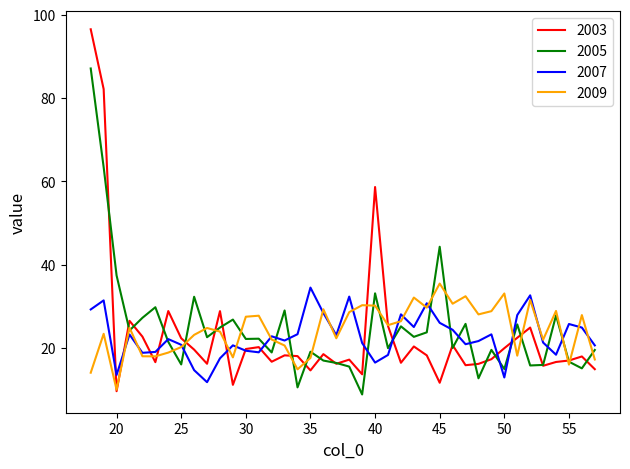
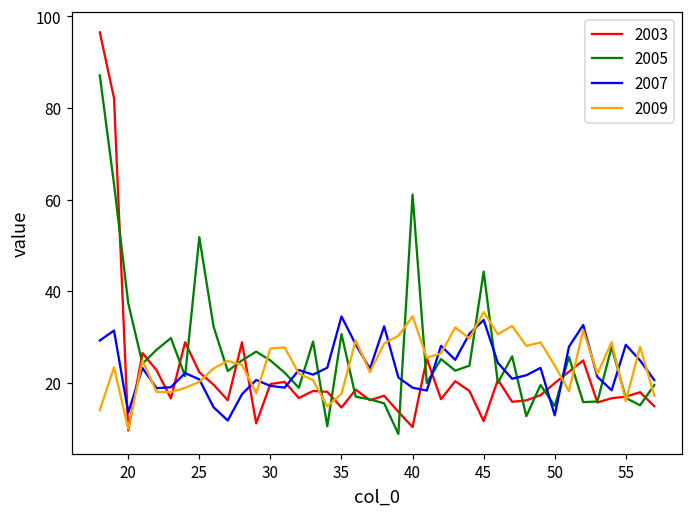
  {
    "2003": {
      "25": 22,
      "35": 15,
-     "40": 59,
+     "40": 10,
      "45": 12,
      "50": 20
    },
    "2005": {
      "20": 37,
-     "25": 16,
-     "30": 22,
-     "35": 19,
-     "40": 33,
+     "25": 52,
+     "30": 25,
+     "35": 31,
+     "40": 61,
      "45": 44,
      "50": 15
    },
    "2007": {
      "20": 14,
      "35": 34,
-     "40": 16,
-     "45": 26,
+     "40": 19,
+     "45": 34,
      "50": 13,
-     "55": 26
+     "55": 28
    },
    "2009": {
      "30": 27,
      "35": 18,
-     "40": 30,
+     "40": 35,
      "45": 35,
-     "50": 33,
+     "50": 24,
      "55": 16
    }
  }
